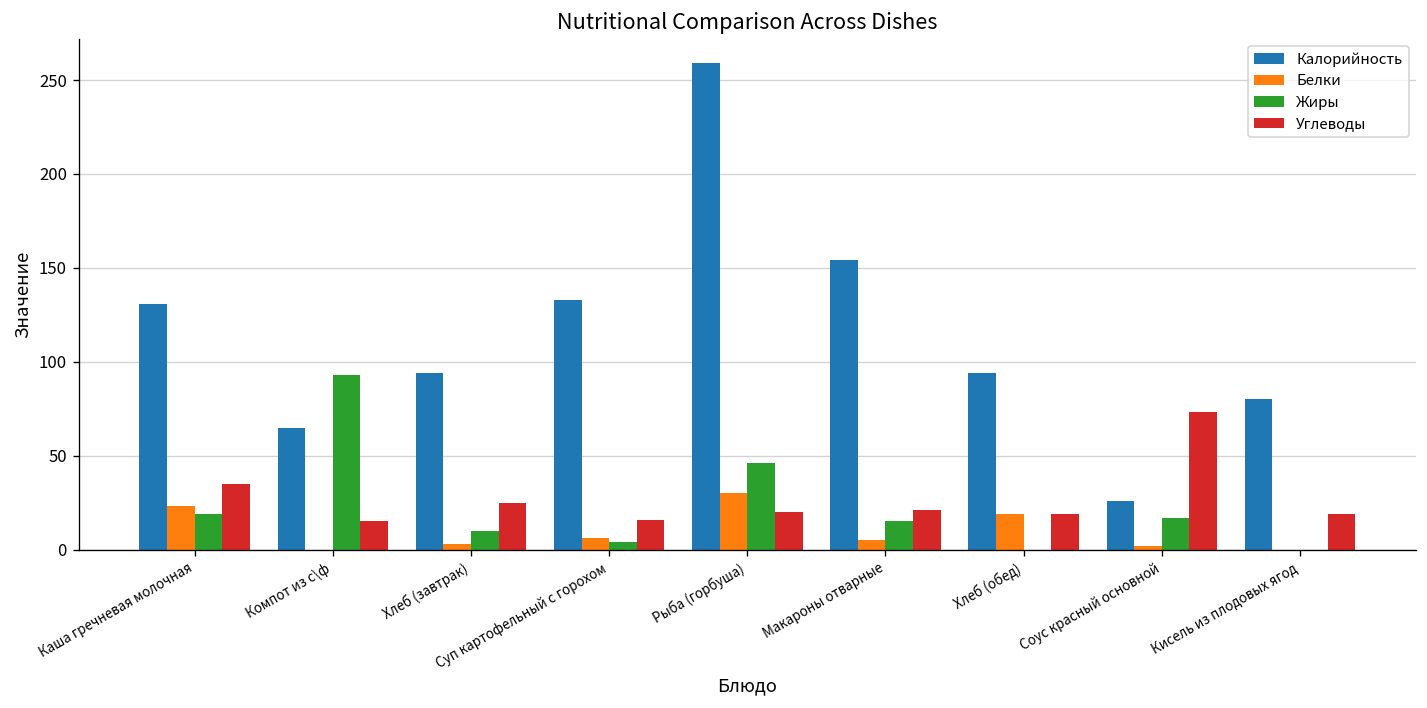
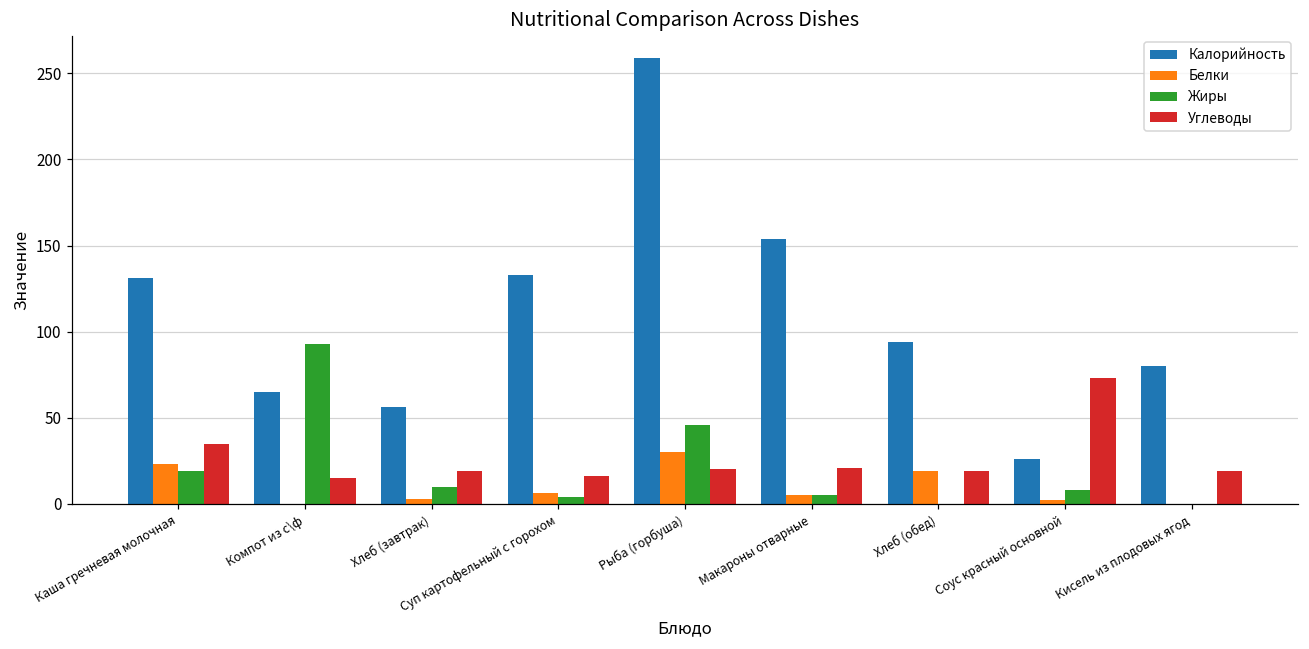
  {
    "Калорийность": {
      "Каша гречневая молочная": 131,
      "Компот из с\\ф": 65,
-     "Хлеб (завтрак)": 94,
+     "Хлеб (завтрак)": 56,
      "Суп картофельный с горохом": 133,
      "Рыба (горбуша)": 259,
      "Макароны отварные": 154,
      "Хлеб (обед)": 94,
      "Соус красный основной": 26,
      "Кисель из плодовых ягод": 80
    },
    "Белки": {
      "Каша гречневая молочная": 23,
      "Компот из с\\ф": 0,
      "Хлеб (завтрак)": 3,
      "Суп картофельный с горохом": 6,
      "Рыба (горбуша)": 30,
      "Макароны отварные": 5,
      "Хлеб (обед)": 19,
      "Соус красный основной": 2,
      "Кисель из плодовых ягод": 0
    },
    "Жиры": {
      "Каша гречневая молочная": 19,
      "Компот из с\\ф": 93,
      "Хлеб (завтрак)": 10,
      "Суп картофельный с горохом": 4,
      "Рыба (горбуша)": 46,
-     "Макароны отварные": 15,
+     "Макароны отварные": 5,
      "Хлеб (обед)": 0,
-     "Соус красный основной": 17,
+     "Соус красный основной": 8,
      "Кисель из плодовых ягод": 0
    },
    "Углеводы": {
      "Каша гречневая молочная": 35,
      "Компот из с\\ф": 15,
-     "Хлеб (завтрак)": 25,
+     "Хлеб (завтрак)": 19,
      "Суп картофельный с горохом": 16,
      "Рыба (горбуша)": 20,
      "Макароны отварные": 21,
      "Хлеб (обед)": 19,
      "Соус красный основной": 73,
      "Кисель из плодовых ягод": 19
    }
  }
